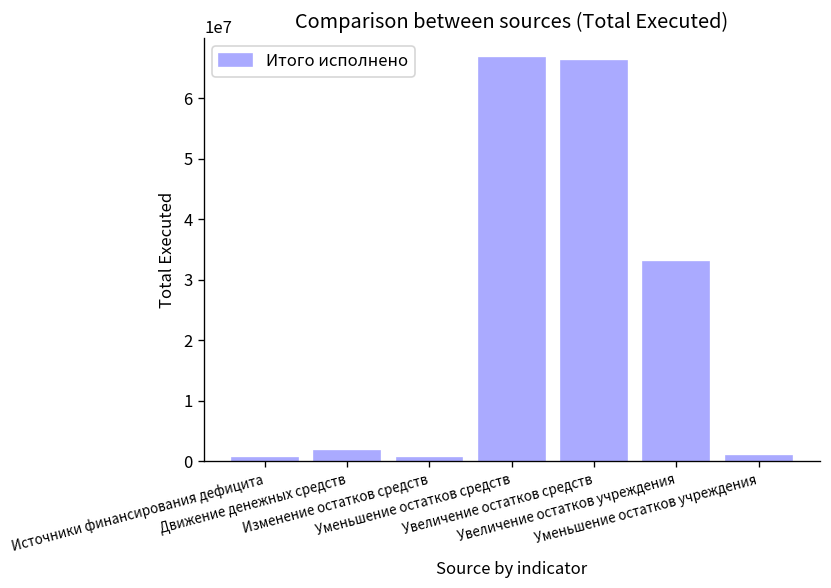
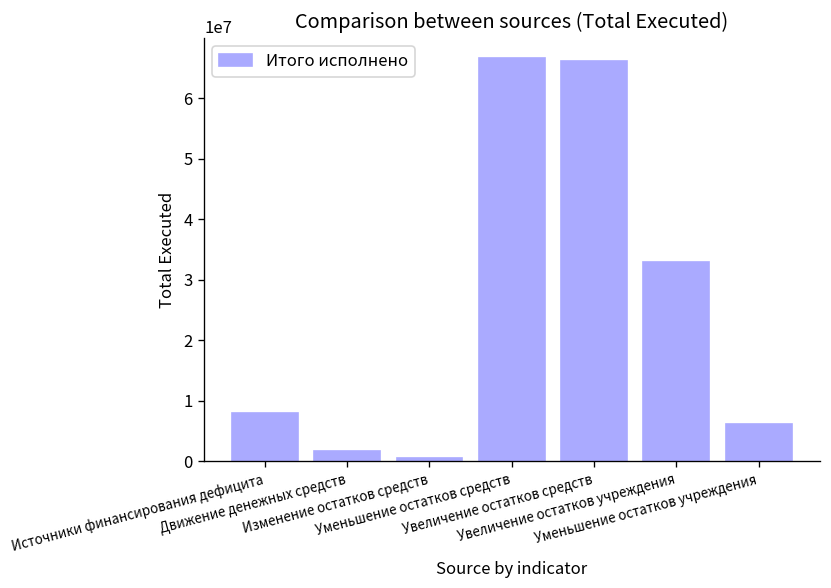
  {
-   "Источники финансирования дефицита": 1000000,
+   "Источники финансирования дефицита": 8000000,
    "Движение денежных средств": 2000000,
    "Изменение остатков средств": 1000000,
    "Уменьшение остатков средств": 67000000,
    "Увеличение остатков средств": 66000000,
    "Увеличение остатков учреждения": 33000000,
-   "Уменьшение остатков учреждения": 1000000
+   "Уменьшение остатков учреждения": 6000000
  }
